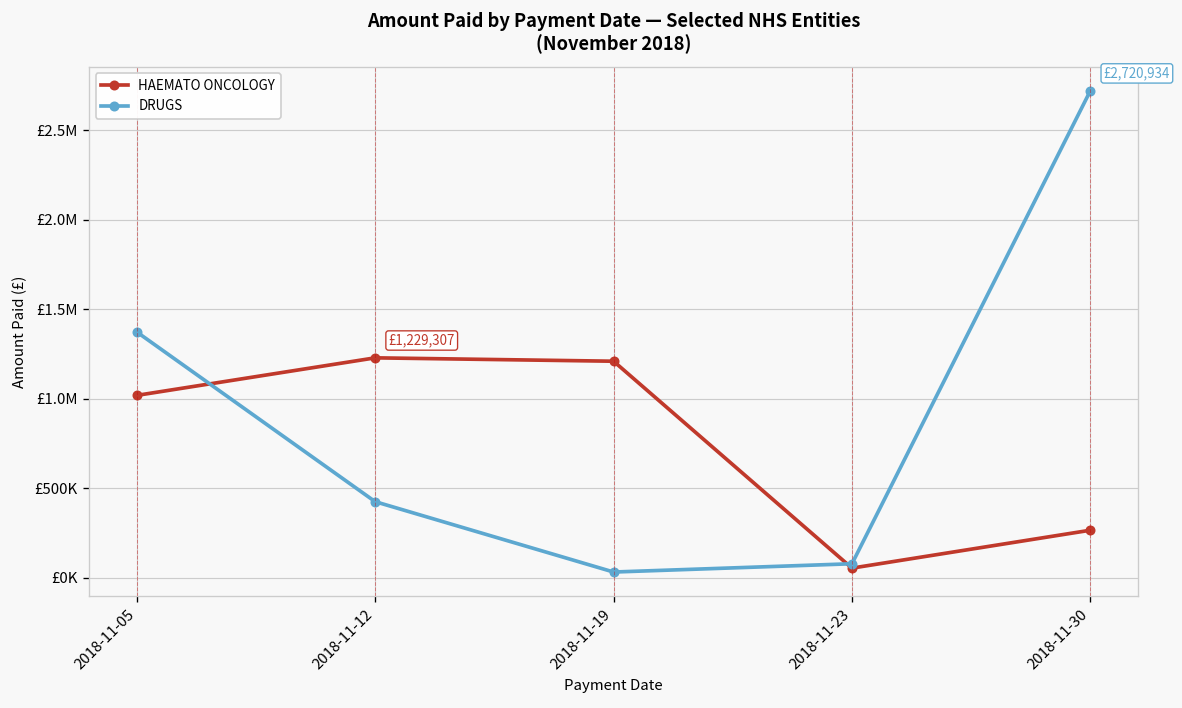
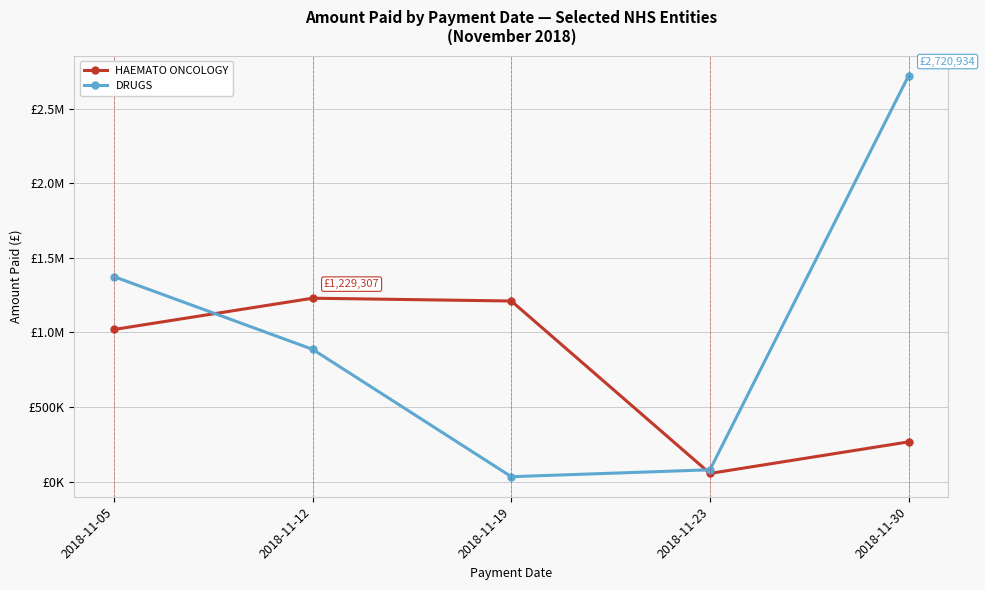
  {
    "HAEMATO ONCOLOGY": {
      "2018-11-05": "£1020000",
      "2018-11-19": "£1210000",
      "2018-11-23": "£50000",
      "2018-11-30": "£270000"
    },
    "DRUGS": {
      "2018-11-05": "£1370000",
-     "2018-11-12": "£430000",
+     "2018-11-12": "£890000",
      "2018-11-19": "£30000",
      "2018-11-23": "£80000"
    }
  }
